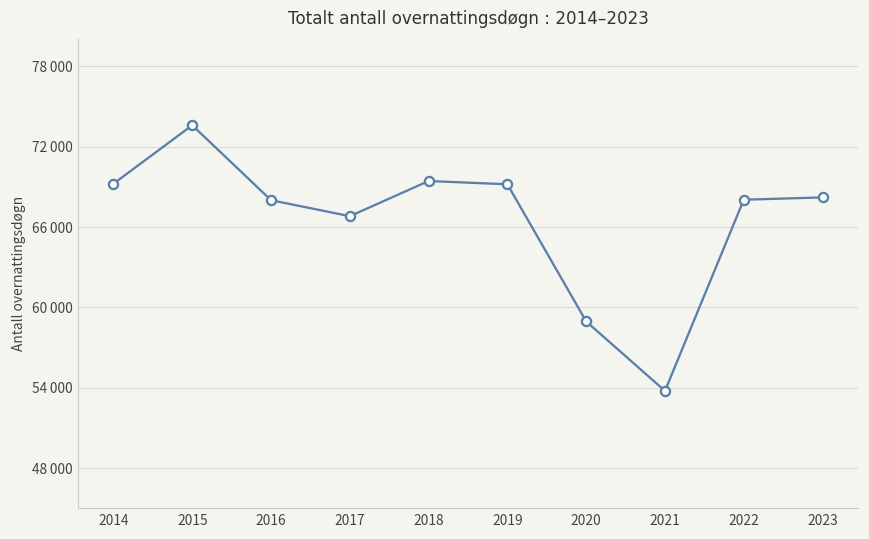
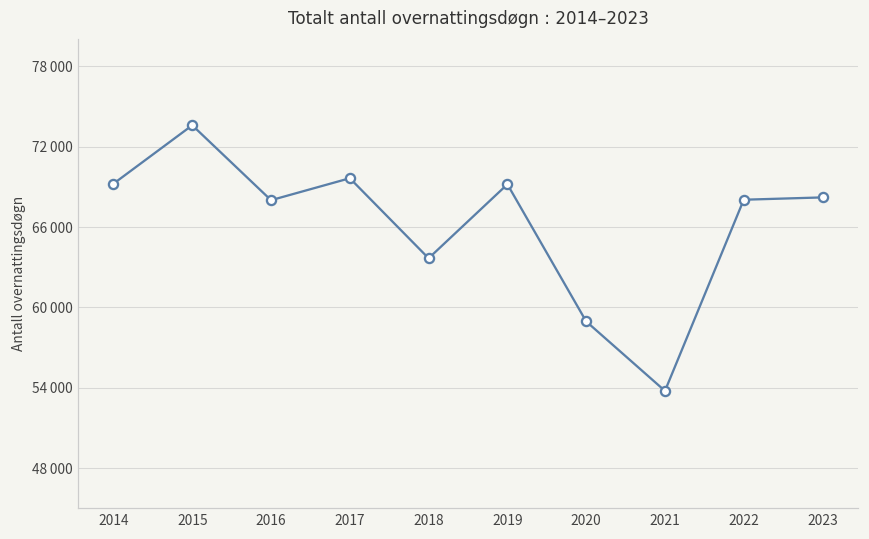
  {
    "2014": 69200,
    "2015": 73600,
    "2016": 68000,
-   "2017": 66800,
-   "2018": 69400,
+   "2017": 69600,
+   "2018": 63700,
    "2019": 69200,
    "2020": 59000,
    "2021": 53800,
    "2022": 68000,
    "2023": 68200
  }
